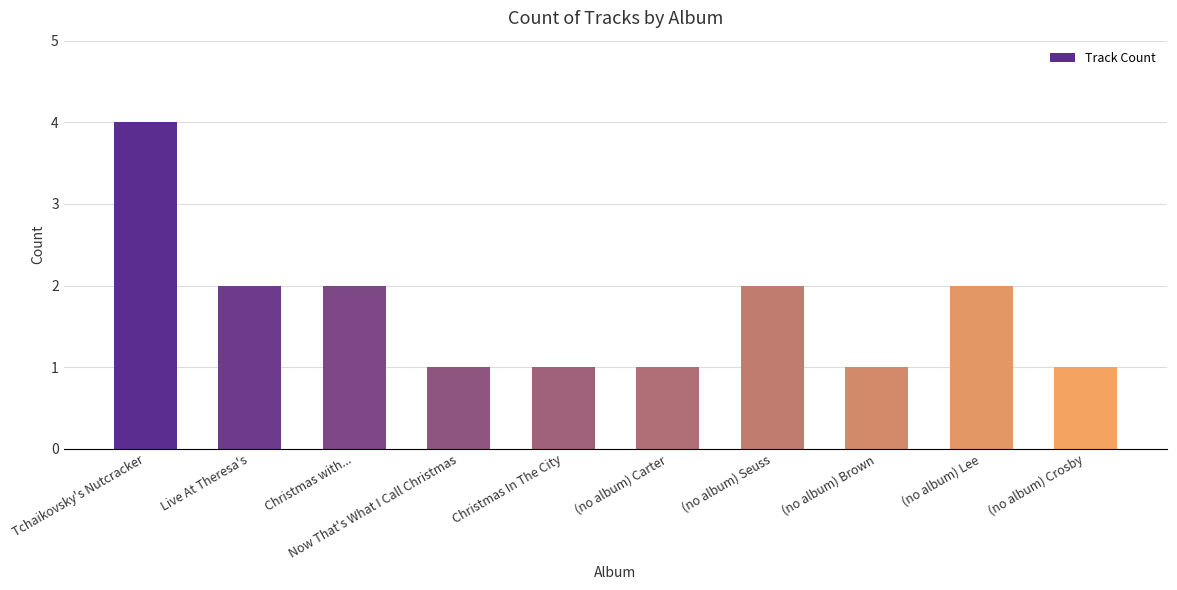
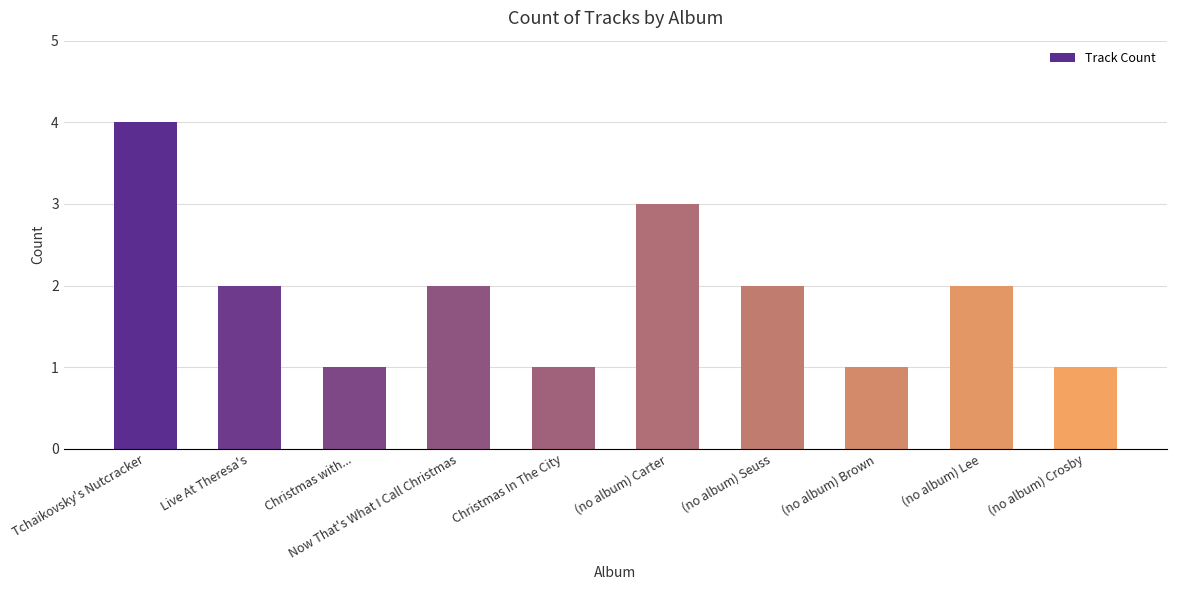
  {
    "Tchaikovsky's Nutcracker": 4,
    "Live At Theresa's": 2,
-   "Christmas with...": 2,
-   "Now That's What I Call Christmas": 1,
+   "Christmas with...": 1,
+   "Now That's What I Call Christmas": 2,
    "Christmas In The City": 1,
-   "(no album) Carter": 1,
+   "(no album) Carter": 3,
    "(no album) Seuss": 2,
    "(no album) Brown": 1,
    "(no album) Lee": 2,
    "(no album) Crosby": 1
  }
